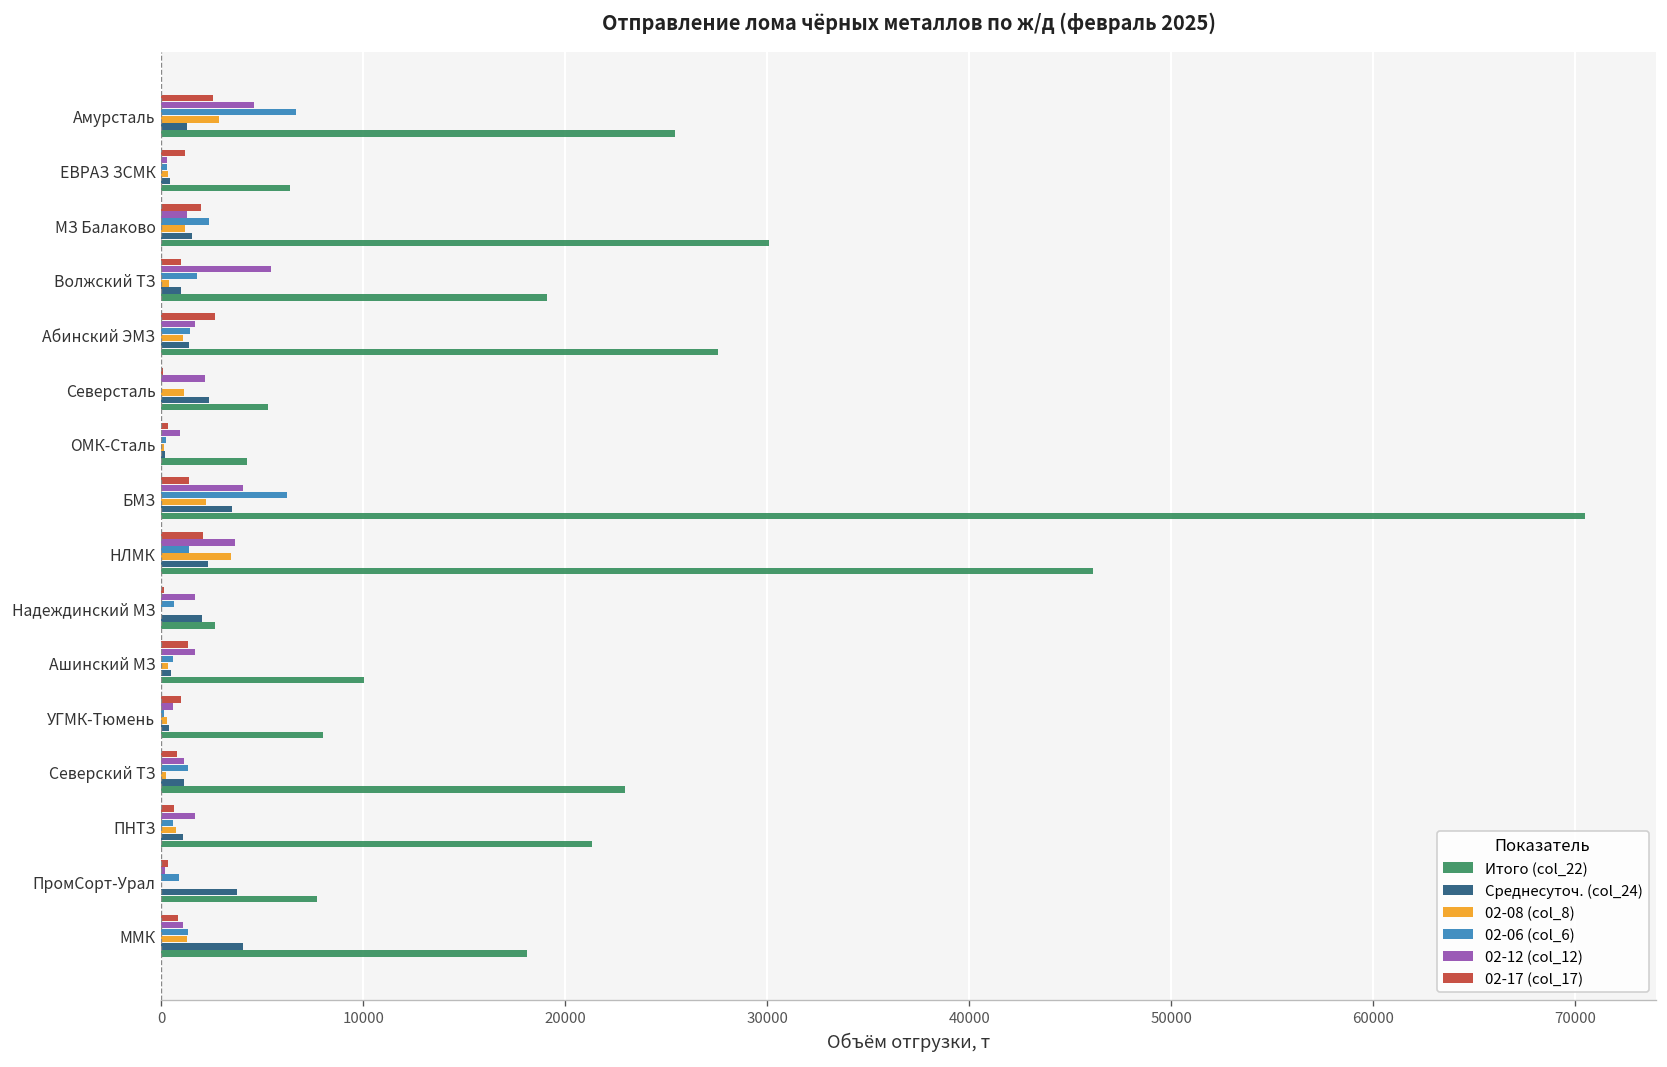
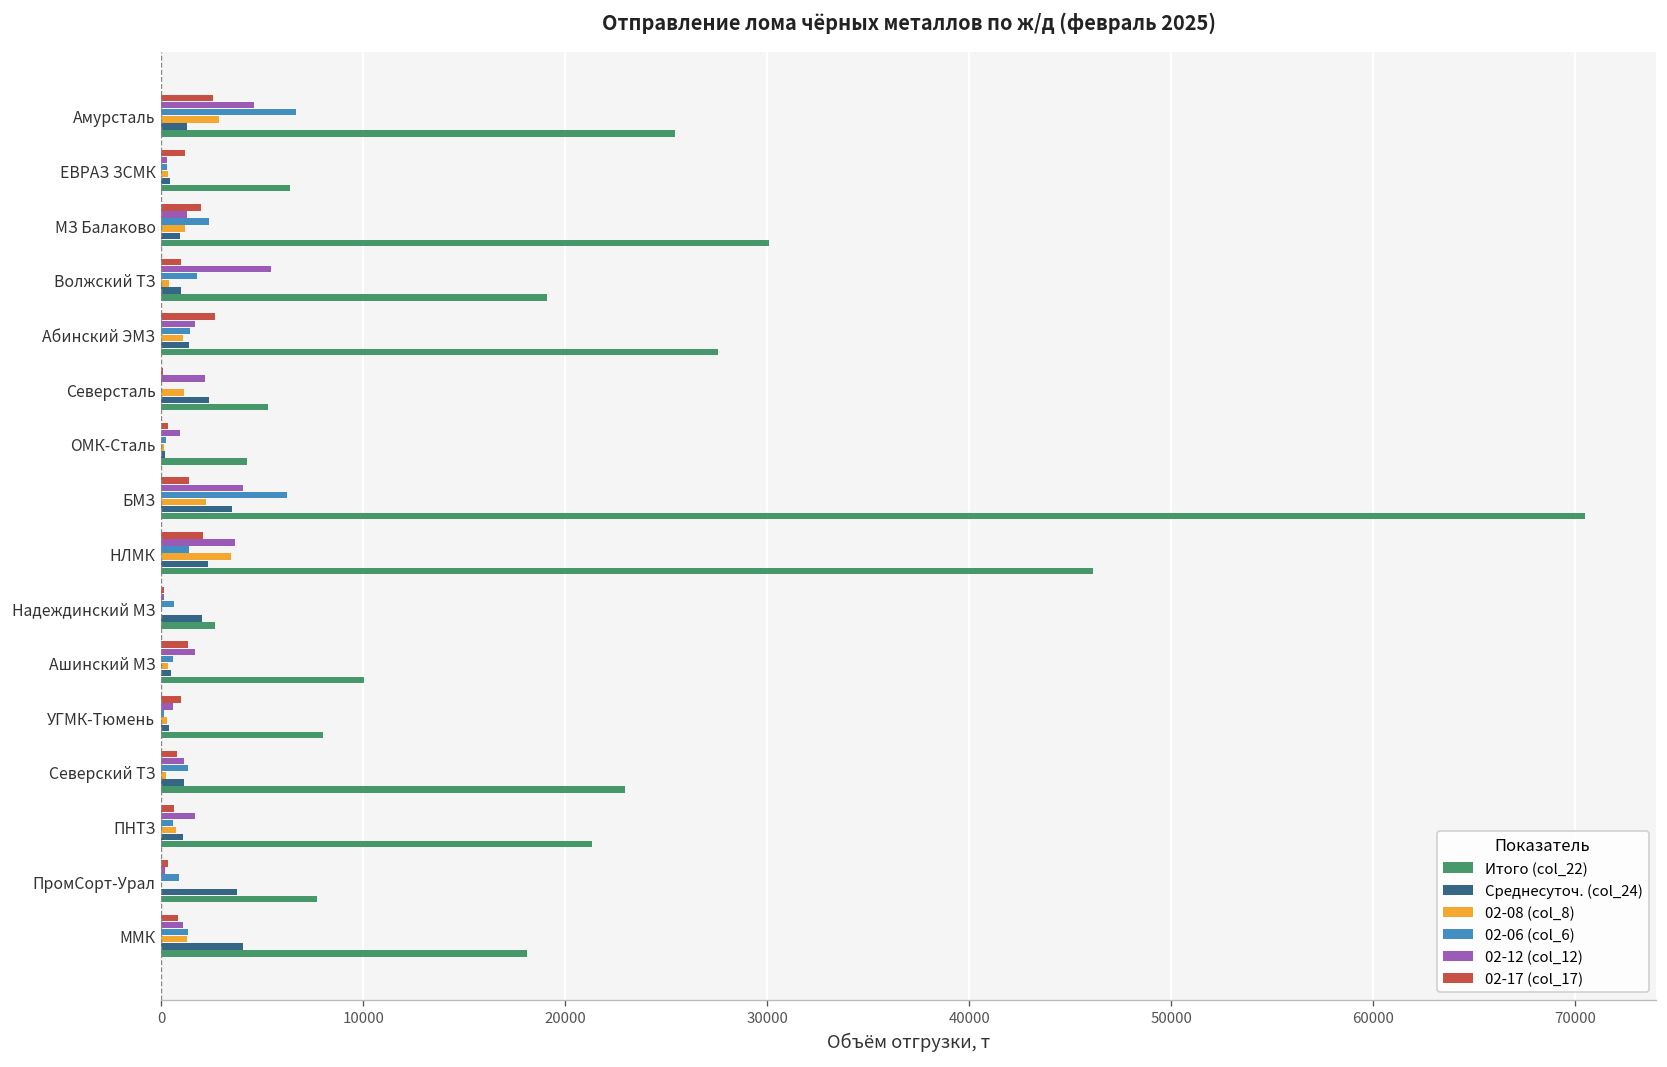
  {
    "Итого (col_22)": {
      "Амурсталь": 25400,
      "ЕВРАЗ ЗСМК": 6400,
      "МЗ Балаково": 30100,
      "Волжский ТЗ": 19100,
      "Абинский ЭМЗ": 27500,
      "Северсталь": 5300,
      "ОМК-Сталь": 4200,
      "БМЗ": 70500,
      "НЛМК": 46100,
      "Надеждинский МЗ": 2700,
      "Ашинский МЗ": 10000,
      "УГМК-Тюмень": 8000,
      "Северский ТЗ": 23000,
      "ПНТЗ": 21300,
      "ПромСорт-Урал": 7700,
      "ММК": 18100
    },
    "Среднесуточ. (col_24)": {
      "Амурсталь": 1300,
      "ЕВРАЗ ЗСМК": 400,
-     "МЗ Балаково": 1500,
+     "МЗ Балаково": 900,
      "Волжский ТЗ": 1000,
      "Абинский ЭМЗ": 1400,
      "Северсталь": 2400,
      "ОМК-Сталь": 200,
      "БМЗ": 3500,
      "НЛМК": 2300,
      "Надеждинский МЗ": 2000,
      "Ашинский МЗ": 500,
      "УГМК-Тюмень": 400,
      "Северский ТЗ": 1100,
      "ПНТЗ": 1100,
      "ПромСорт-Урал": 3800,
      "ММК": 4100
    },
    "02-08 (col_8)": {
      "Амурсталь": 2900,
      "ЕВРАЗ ЗСМК": 300,
      "МЗ Балаково": 1200,
      "Волжский ТЗ": 400,
      "Абинский ЭМЗ": 1100,
      "Северсталь": 1100,
      "БМЗ": 2200,
      "НЛМК": 3500,
      "Надеждинский МЗ": 0,
      "Ашинский МЗ": 300,
      "УГМК-Тюмень": 300,
      "Северский ТЗ": 200,
      "ПНТЗ": 700,
      "ПромСорт-Урал": 0,
      "ММК": 1300
    },
    "02-06 (col_6)": {
      "Амурсталь": 6700,
      "ЕВРАЗ ЗСМК": 300,
      "МЗ Балаково": 2400,
      "Волжский ТЗ": 1800,
      "Абинский ЭМЗ": 1400,
      "Северсталь": 0,
      "ОМК-Сталь": 200,
      "БМЗ": 6200,
      "НЛМК": 1400,
      "Надеждинский МЗ": 600,
      "Ашинский МЗ": 600,
      "Северский ТЗ": 1300,
      "ПНТЗ": 600,
      "ПромСорт-Урал": 900,
      "ММК": 1300
    },
    "02-12 (col_12)": {
      "Амурсталь": 4600,
      "ЕВРАЗ ЗСМК": 300,
      "МЗ Балаково": 1300,
      "Волжский ТЗ": 5400,
      "Абинский ЭМЗ": 1700,
      "Северсталь": 2200,
      "ОМК-Сталь": 900,
      "БМЗ": 4100,
      "НЛМК": 3700,
-     "Надеждинский МЗ": 1700,
+     "Надеждинский МЗ": 200,
      "Ашинский МЗ": 1700,
      "УГМК-Тюмень": 600,
      "Северский ТЗ": 1100,
      "ПНТЗ": 1700,
      "ПромСорт-Урал": 200,
      "ММК": 1100
    },
    "02-17 (col_17)": {
      "Амурсталь": 2600,
      "ЕВРАЗ ЗСМК": 1200,
      "МЗ Балаково": 1900,
      "Волжский ТЗ": 1000,
      "Абинский ЭМЗ": 2600,
      "ОМК-Сталь": 400,
      "БМЗ": 1400,
      "НЛМК": 2100,
      "Ашинский МЗ": 1300,
      "УГМК-Тюмень": 1000,
      "Северский ТЗ": 800,
      "ПНТЗ": 600,
      "ПромСорт-Урал": 300,
      "ММК": 800
    }
  }
